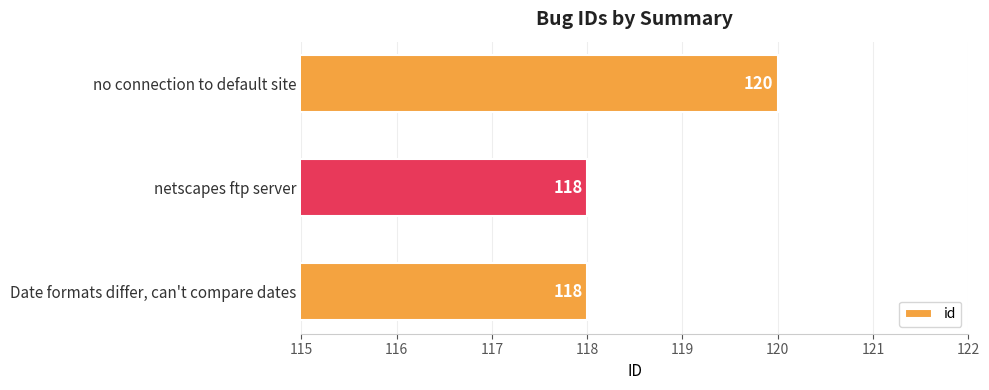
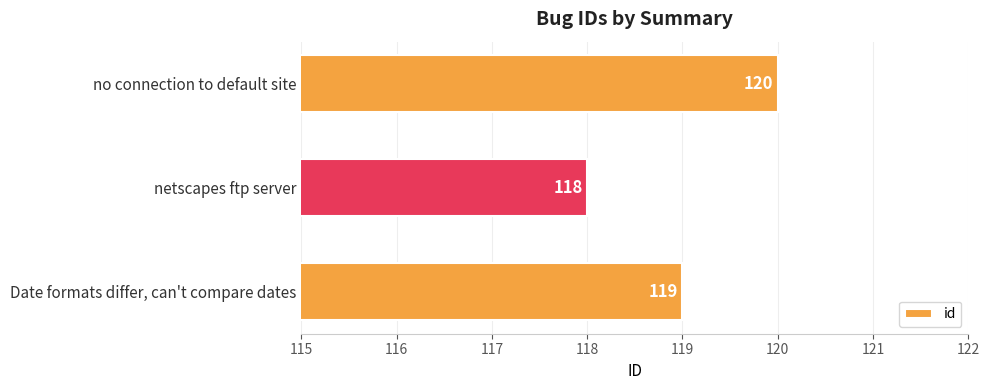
  {
    "no connection to default site": 120,
    "netscapes ftp server": 118,
-   "Date formats differ, can't compare dates": 118
+   "Date formats differ, can't compare dates": 119
  }
